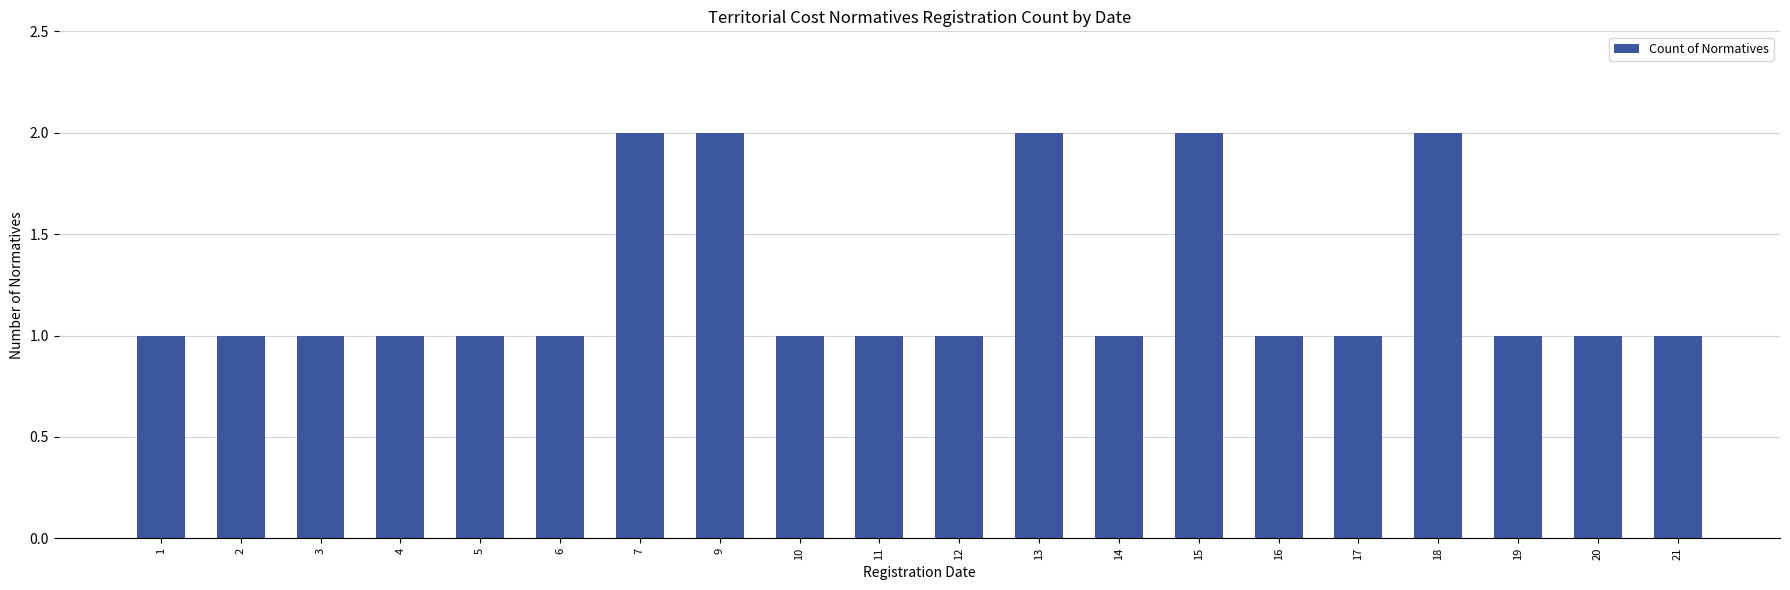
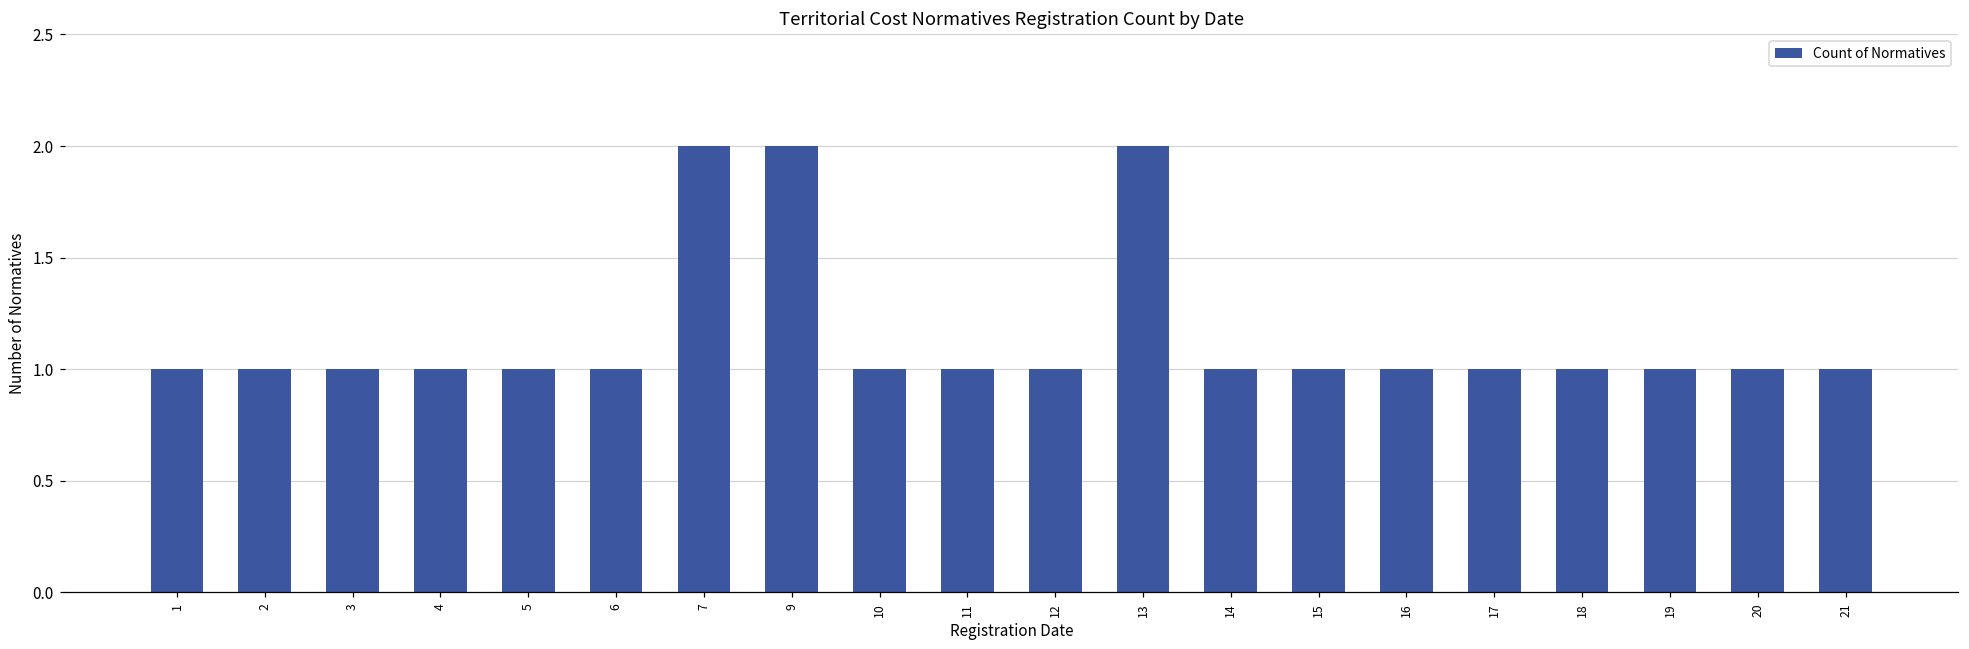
  {
    "1": 1,
    "2": 1,
    "3": 1,
    "4": 1,
    "5": 1,
    "6": 1,
    "7": 2,
    "9": 2,
    "10": 1,
    "11": 1,
    "12": 1,
    "13": 2,
    "14": 1,
-   "15": 2,
+   "15": 1,
    "16": 1,
    "17": 1,
-   "18": 2,
+   "18": 1,
    "19": 1,
    "20": 1,
    "21": 1
  }
